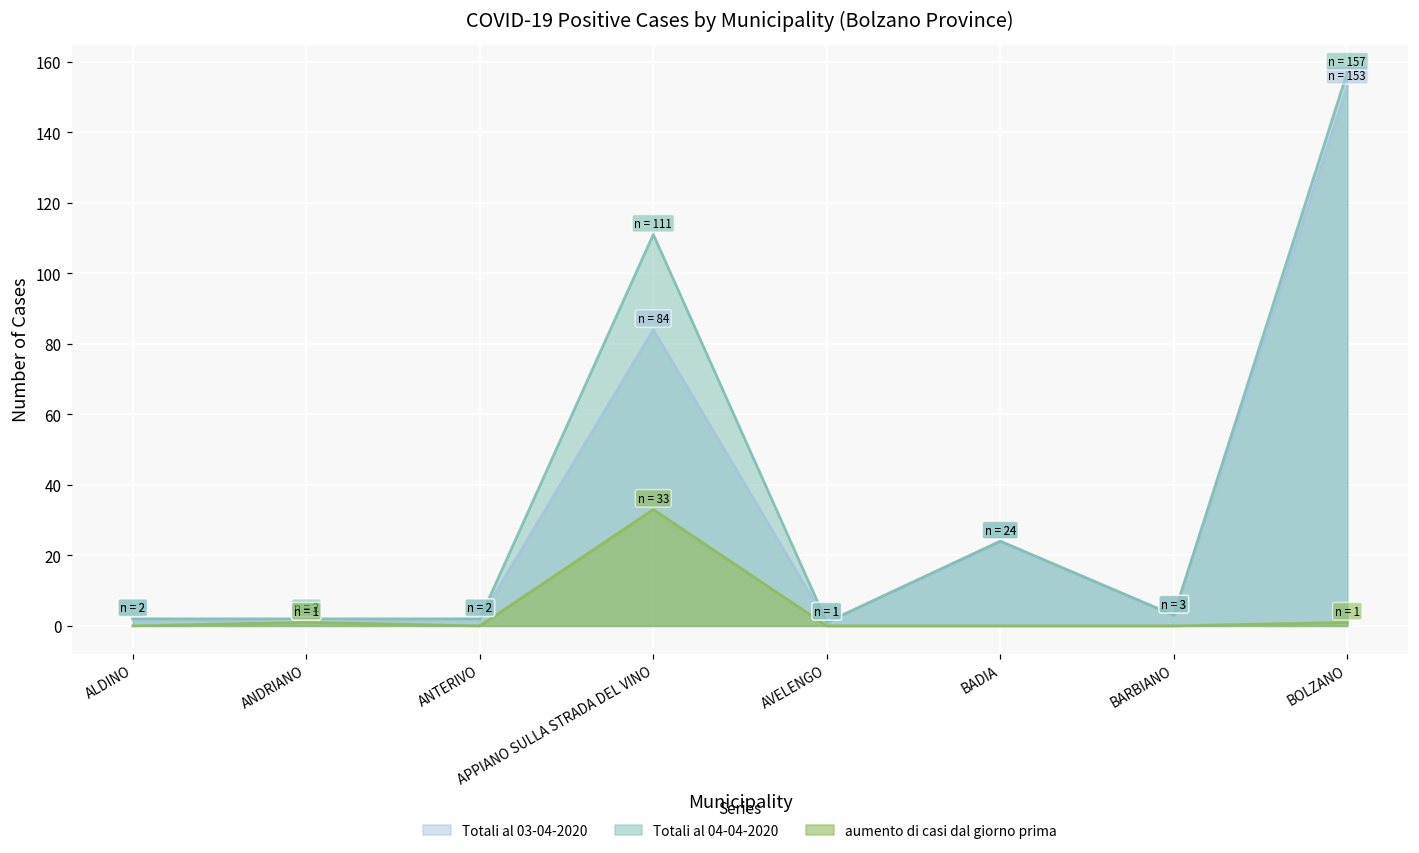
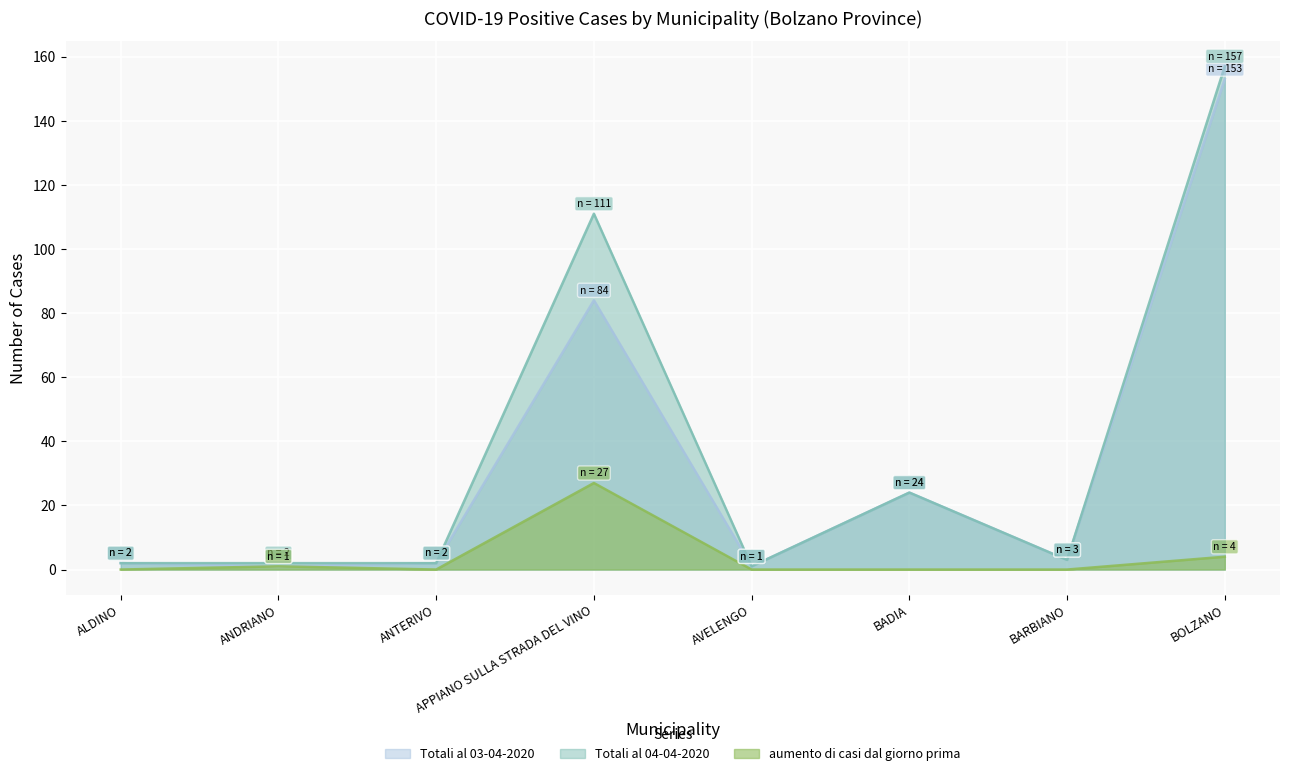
  {
    "aumento di casi dal giorno prima": {
-     "APPIANO SULLA STRADA DEL VINO": 33,
-     "BOLZANO": 1
+     "APPIANO SULLA STRADA DEL VINO": 27,
+     "BOLZANO": 4
    }
  }
